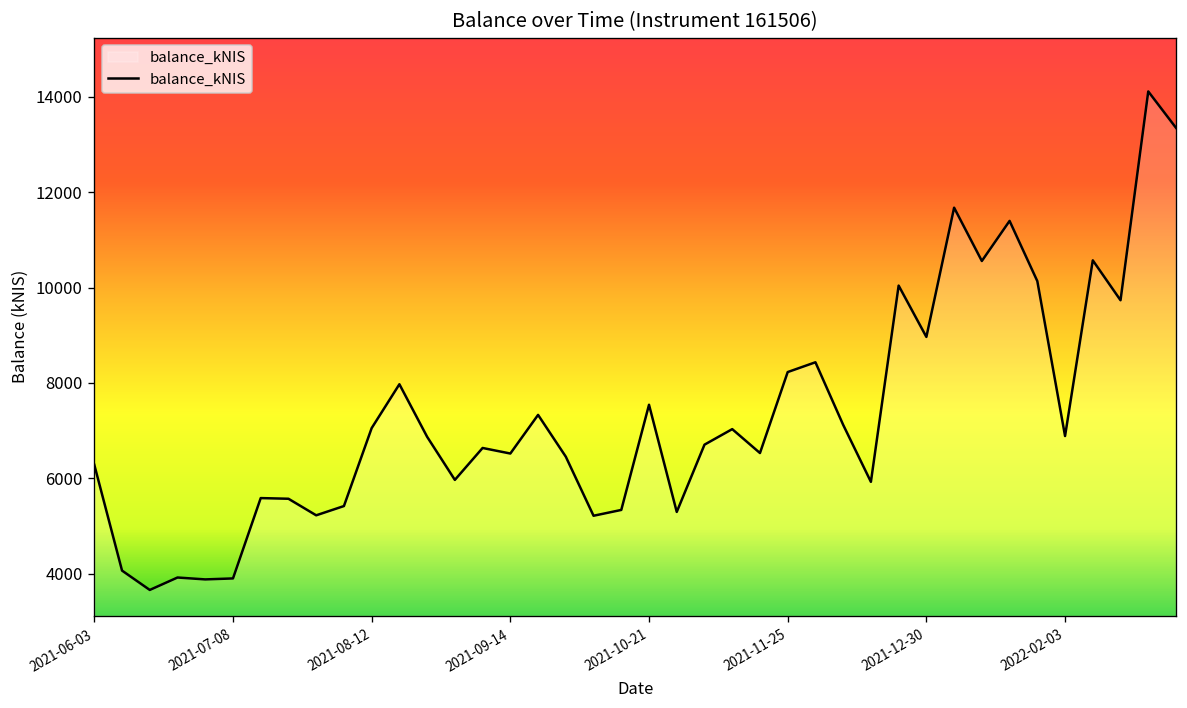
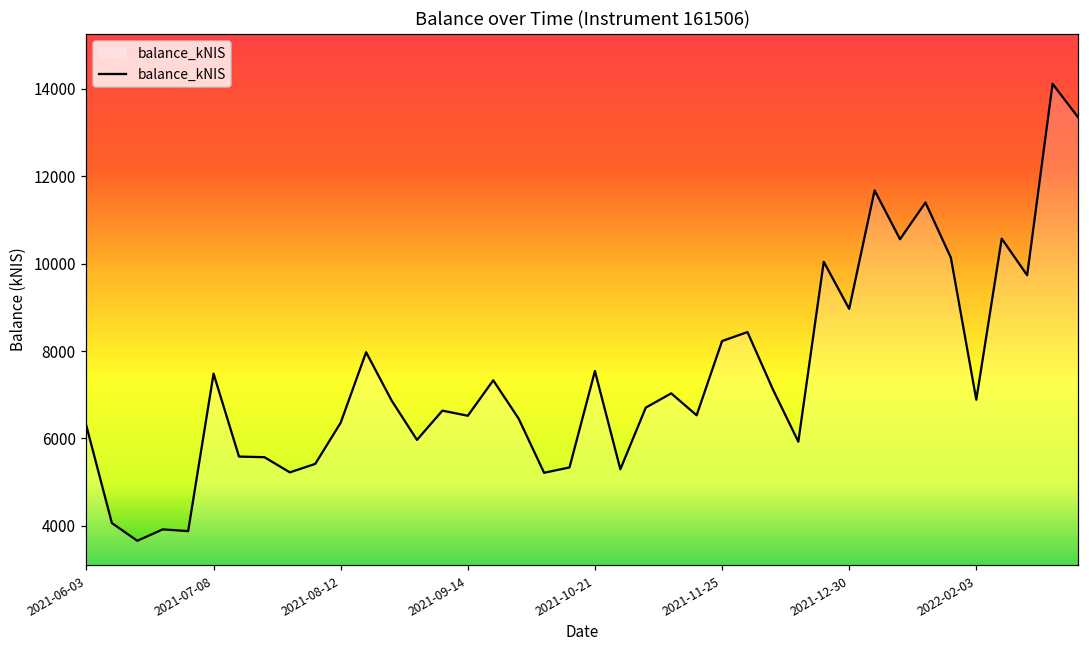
  {
    "2021-06-03": 6300,
-   "2021-07-08": 3900,
-   "2021-08-12": 7100,
+   "2021-07-08": 7500,
+   "2021-08-12": 6400,
    "2021-09-14": 6500,
    "2021-10-21": 7500,
    "2021-11-25": 8200,
    "2021-12-30": 9000,
    "2022-02-03": 6900
  }
